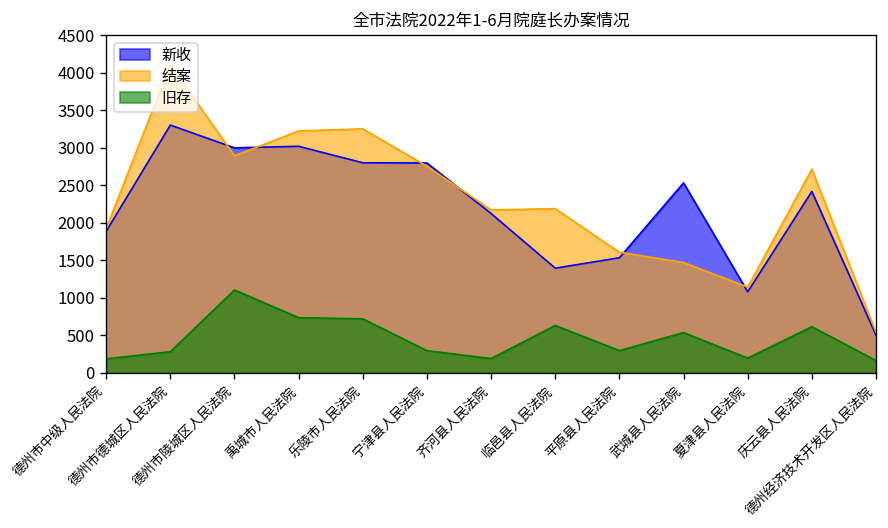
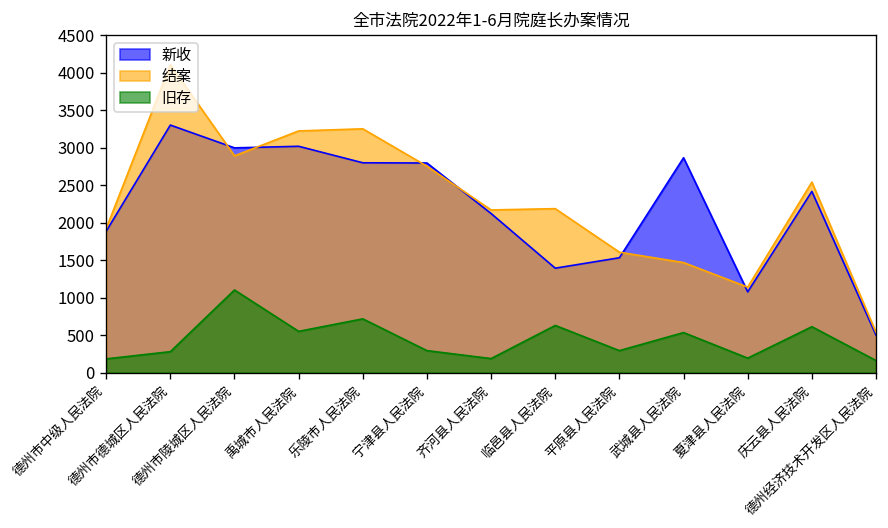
  {
    "新收": {
      "德州市德城区人民法院": 3300,
      "德州市陵城区人民法院": 3000,
      "禹城市人民法院": 3000,
      "乐陵市人民法院": 2800,
      "宁津县人民法院": 2800,
      "齐河县人民法院": 2100,
      "临邑县人民法院": 1400,
      "平原县人民法院": 1500,
-     "武城县人民法院": 2500,
+     "武城县人民法院": 2900,
      "夏津县人民法院": 1100,
      "庆云县人民法院": 2400
    },
    "结案": {
      "德州市陵城区人民法院": 2900,
      "禹城市人民法院": 3200,
      "乐陵市人民法院": 3300,
      "宁津县人民法院": 2800,
      "齐河县人民法院": 2200,
      "临邑县人民法院": 2200,
      "平原县人民法院": 1600,
      "武城县人民法院": 1500,
      "夏津县人民法院": 1100,
-     "庆云县人民法院": 2700
+     "庆云县人民法院": 2500
    },
    "旧存": {
      "德州市中级人民法院": 200,
      "德州市德城区人民法院": 300,
      "德州市陵城区人民法院": 1100,
-     "禹城市人民法院": 700,
+     "禹城市人民法院": 500,
      "乐陵市人民法院": 700,
      "宁津县人民法院": 300,
      "齐河县人民法院": 200,
      "临邑县人民法院": 600,
      "平原县人民法院": 300,
      "武城县人民法院": 500,
      "夏津县人民法院": 200,
      "庆云县人民法院": 600,
      "德州经济技术开发区人民法院": 200
    }
  }
